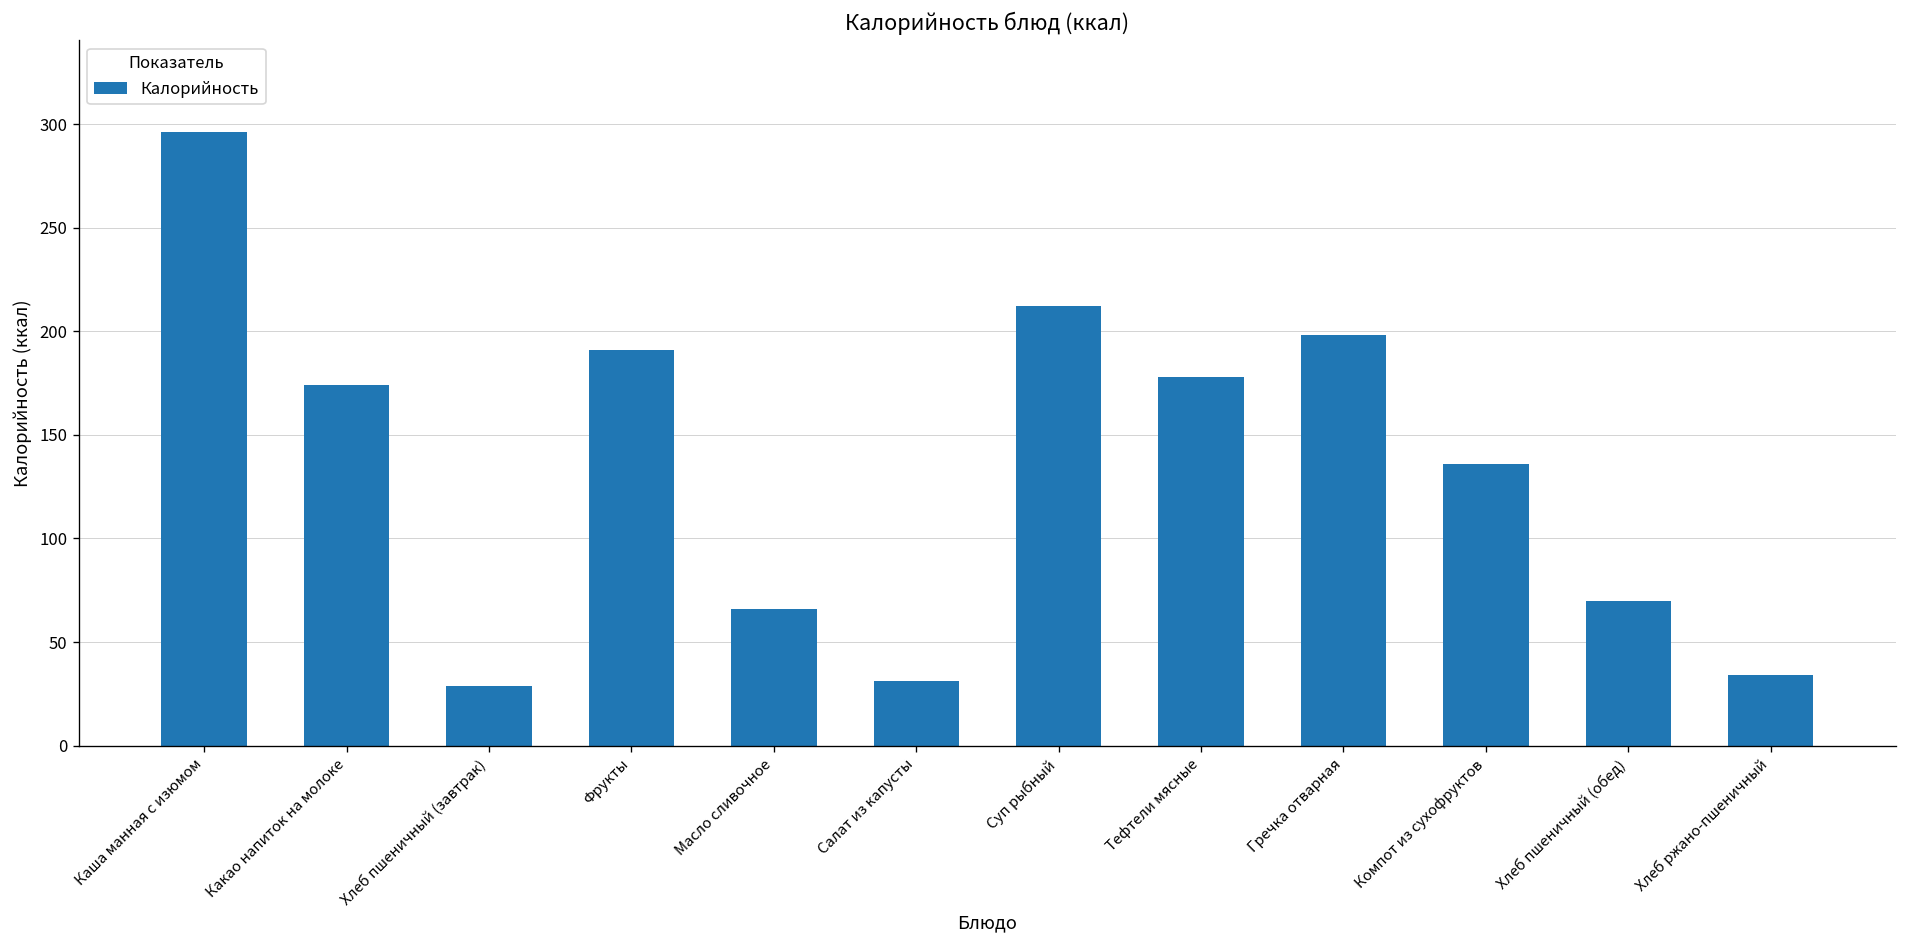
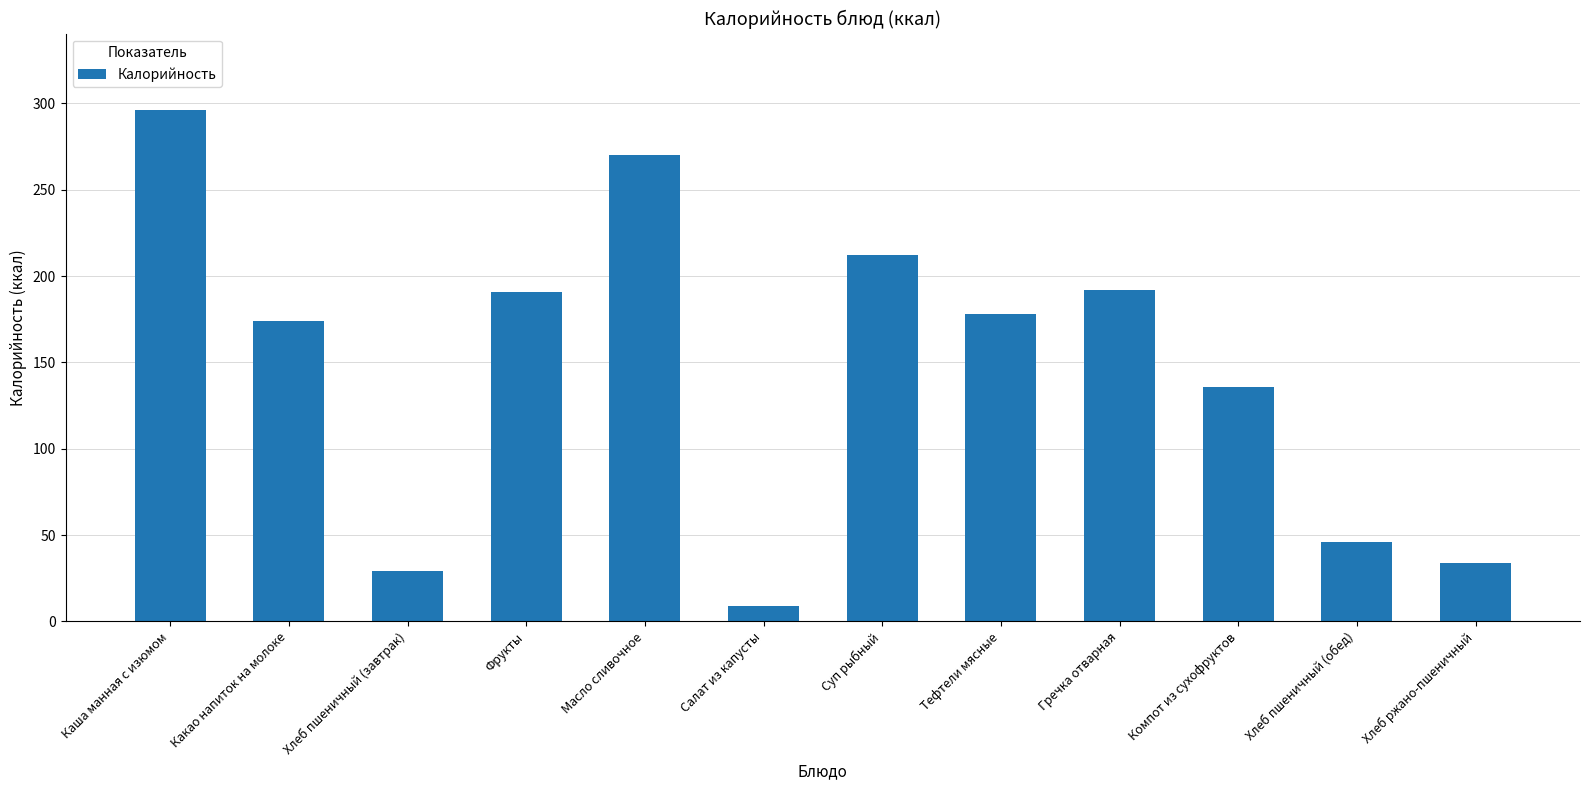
  {
    "Каша манная с изюмом": 296,
    "Какао напиток на молоке": 174,
    "Хлеб пшеничный (завтрак)": 29,
    "Фрукты": 191,
-   "Масло сливочное": 66,
-   "Салат из капусты": 31,
+   "Масло сливочное": 270,
+   "Салат из капусты": 9,
    "Суп рыбный": 212,
    "Тефтели мясные": 178,
-   "Гречка отварная": 198,
+   "Гречка отварная": 192,
    "Компот из сухофруктов": 136,
-   "Хлеб пшеничный (обед)": 70,
+   "Хлеб пшеничный (обед)": 46,
    "Хлеб ржано-пшеничный": 34
  }
